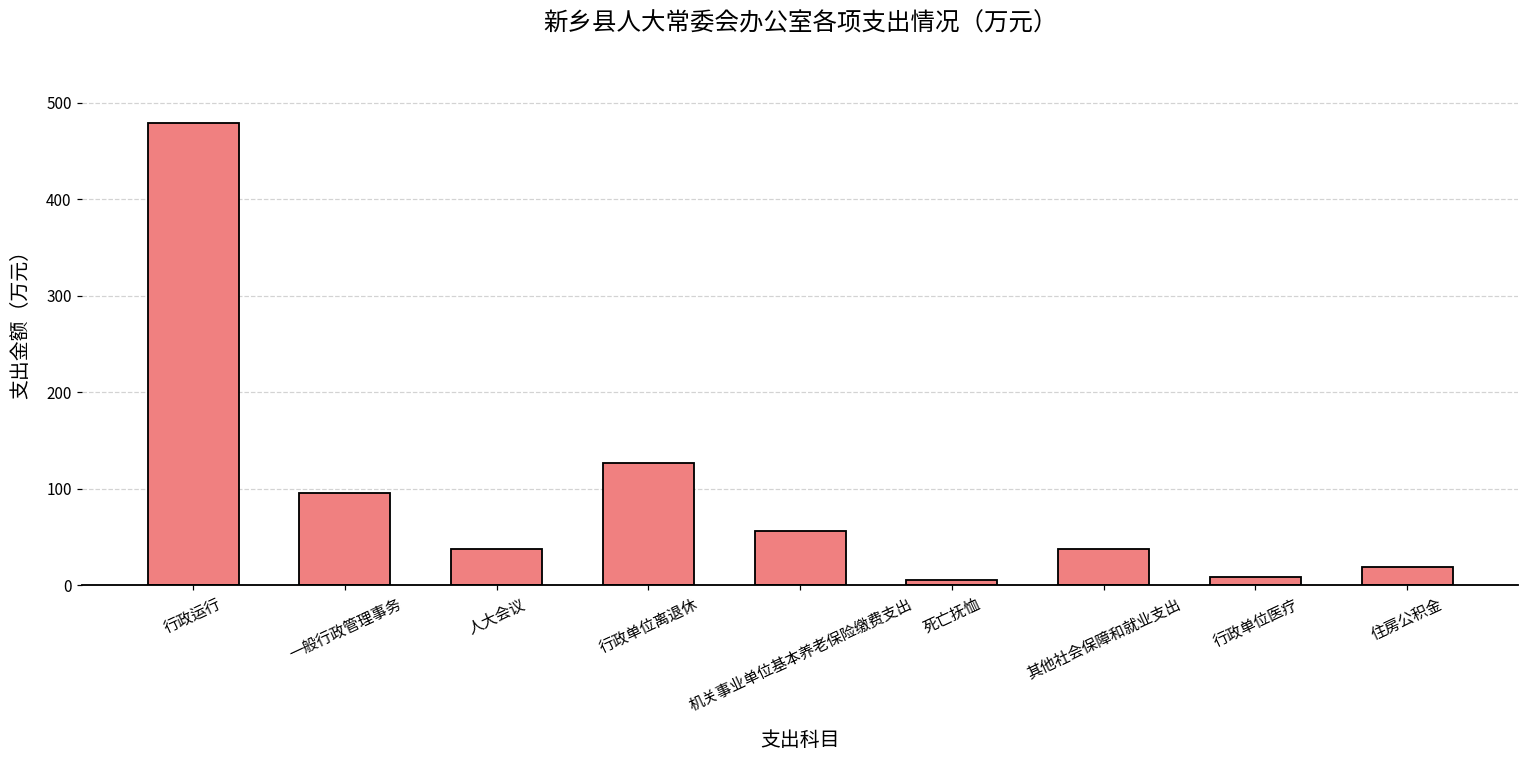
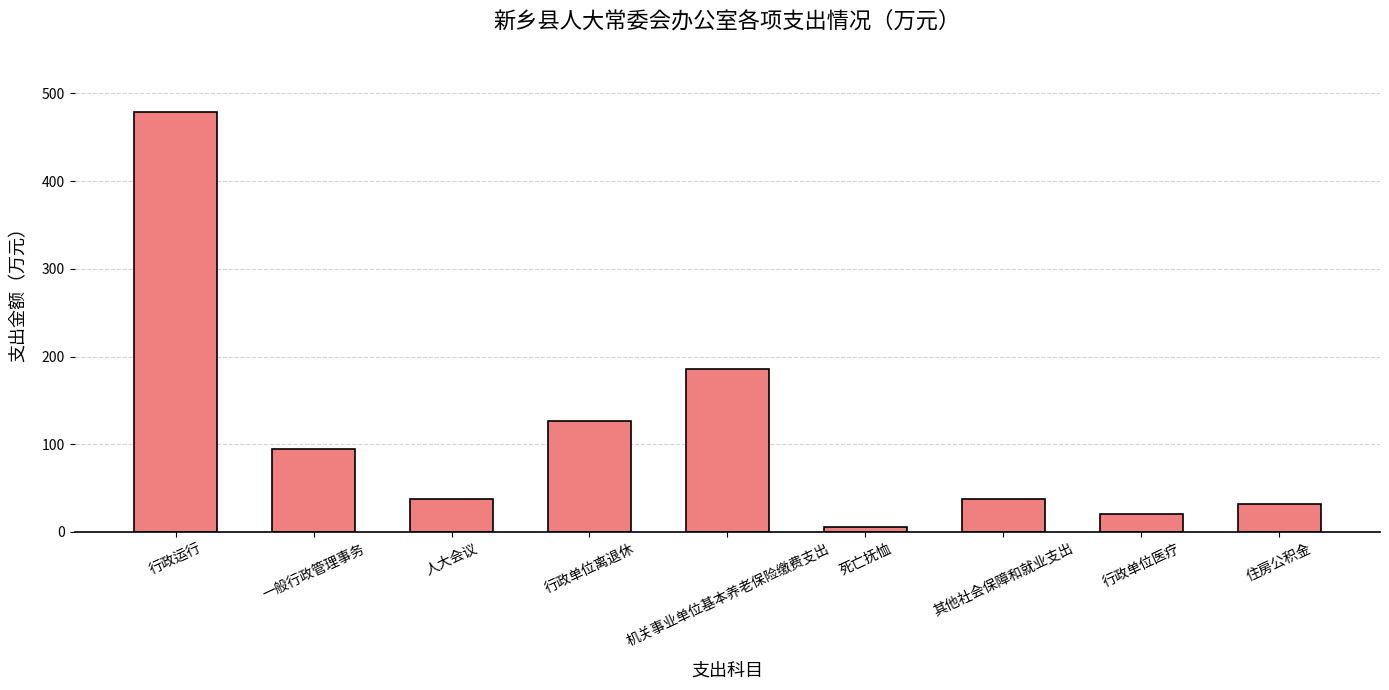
  {
    "行政运行": 480,
    "一般行政管理事务": 100,
    "人大会议": 40,
    "行政单位离退休": 130,
-   "机关事业单位基本养老保险缴费支出": 60,
+   "机关事业单位基本养老保险缴费支出": 190,
    "死亡抚恤": 10,
    "其他社会保障和就业支出": 40,
-   "行政单位医疗": 10,
-   "住房公积金": 20
+   "行政单位医疗": 20,
+   "住房公积金": 30
  }
